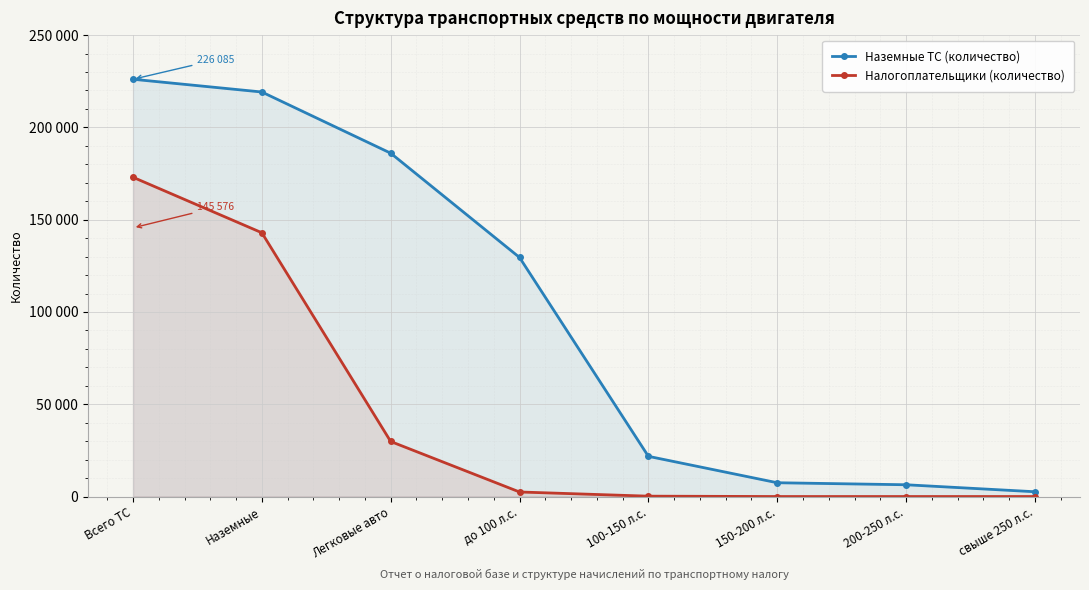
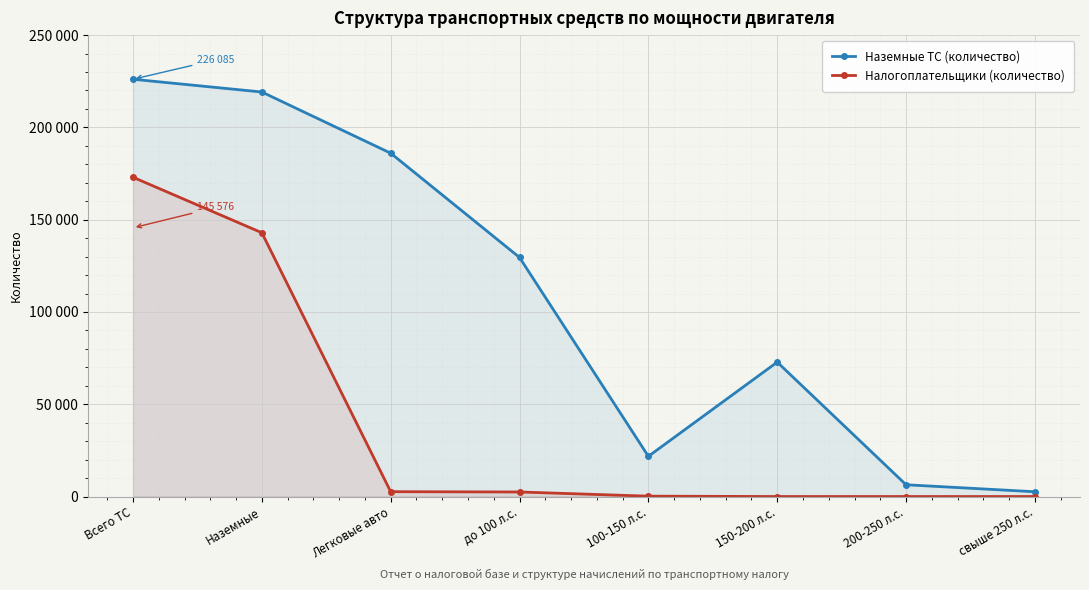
  {
    "Наземные ТС (количество)": {
      "Наземные": 219000,
      "Легковые авто": 186000,
      "до 100 л.с.": 130000,
      "100-150 л.с.": 22000,
-     "150-200 л.с.": 7000,
+     "150-200 л.с.": 73000,
      "200-250 л.с.": 6000,
      "свыше 250 л.с.": 3000
    },
    "Налогоплательщики (количество)": {
      "Всего ТС": 173000,
      "Наземные": 143000,
-     "Легковые авто": 30000,
+     "Легковые авто": 3000,
      "до 100 л.с.": 2000,
      "100-150 л.с.": 0,
      "150-200 л.с.": 0,
      "200-250 л.с.": 0,
      "свыше 250 л.с.": 0
    }
  }
